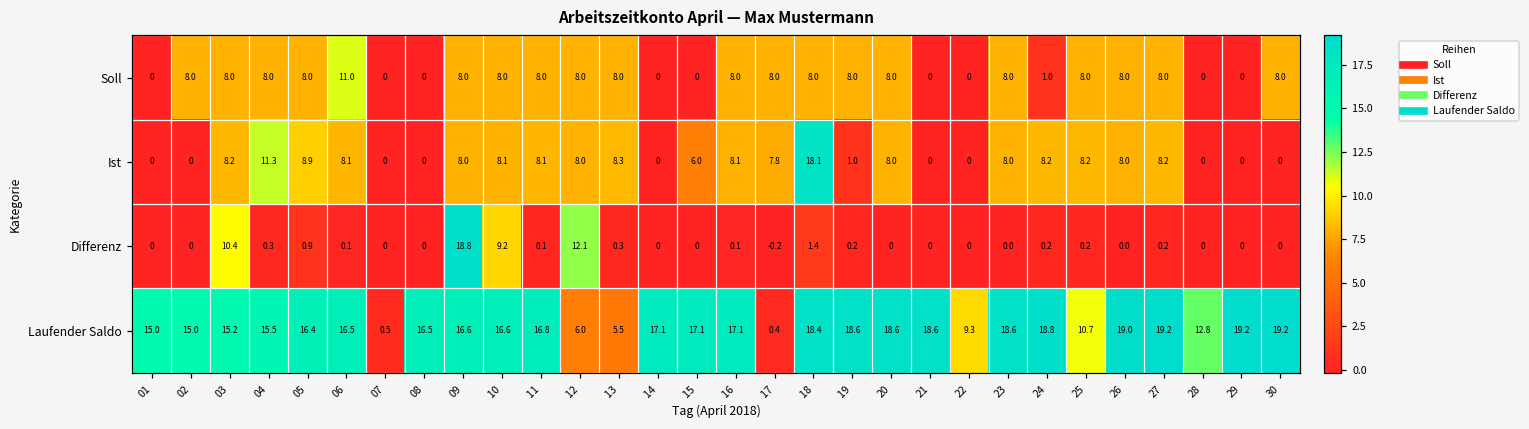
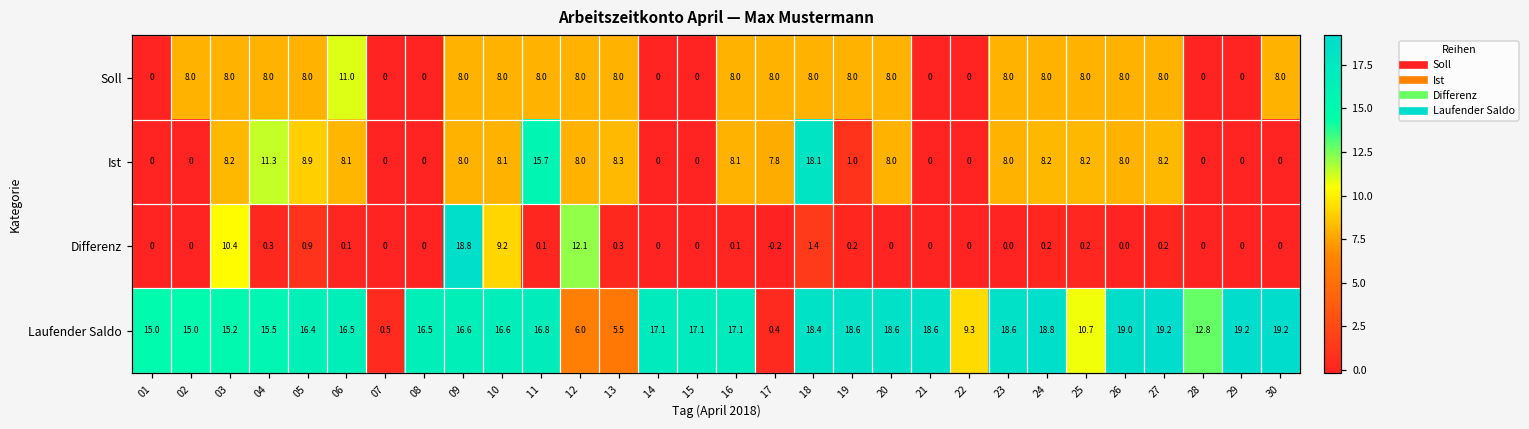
  {
    "Soll": {
      "01": 0,
      "02": 8.0,
      "03": 8.0,
      "04": 8.0,
      "05": 8.0,
      "06": 11.0,
      "07": 0,
      "08": 0,
      "09": 8.0,
      "10": 8.0,
      "11": 8.0,
      "12": 8.0,
      "13": 8.0,
      "14": 0,
      "15": 0,
      "16": 8.0,
      "17": 8.0,
      "18": 8.0,
      "19": 8.0,
      "20": 8.0,
      "21": 0,
      "22": 0,
      "23": 8.0,
-     "24": 1.0,
+     "24": 8.0,
      "25": 8.0,
      "26": 8.0,
      "27": 8.0,
      "28": 0,
      "29": 0,
      "30": 8.0
    },
    "Ist": {
      "01": 0,
      "02": 0,
      "03": 8.2,
      "04": 11.3,
      "05": 8.9,
      "06": 8.1,
      "07": 0,
      "08": 0,
      "09": 8.0,
      "10": 8.1,
-     "11": 8.1,
+     "11": 15.7,
      "12": 8.0,
      "13": 8.3,
      "14": 0,
-     "15": 6.0,
+     "15": 0,
      "16": 8.1,
      "17": 7.8,
      "18": 18.1,
      "19": 1.0,
      "20": 8.0,
      "21": 0,
      "22": 0,
      "23": 8.0,
      "24": 8.2,
      "25": 8.2,
      "26": 8.0,
      "27": 8.2,
      "28": 0,
      "29": 0,
      "30": 0
    },
    "Differenz": {
      "01": 0,
      "02": 0,
      "03": 10.4,
      "04": 0.3,
      "05": 0.9,
      "06": 0.1,
      "07": 0,
      "08": 0,
      "09": 18.8,
      "10": 9.2,
      "11": 0.1,
      "12": 12.1,
      "13": 0.3,
      "14": 0,
      "15": 0,
      "16": 0.1,
      "17": -0.2,
      "18": 1.4,
      "19": 0.2,
      "20": 0,
      "21": 0,
      "22": 0,
      "23": 0.0,
      "24": 0.2,
      "25": 0.2,
      "26": 0.0,
      "27": 0.2,
      "28": 0,
      "29": 0,
      "30": 0
    },
    "Laufender Saldo": {
      "01": 15.0,
      "02": 15.0,
      "03": 15.2,
      "04": 15.5,
      "05": 16.4,
      "06": 16.5,
      "07": 0.5,
      "08": 16.5,
      "09": 16.6,
      "10": 16.6,
      "11": 16.8,
      "12": 6.0,
      "13": 5.5,
      "14": 17.1,
      "15": 17.1,
      "16": 17.1,
      "17": 0.4,
      "18": 18.4,
      "19": 18.6,
      "20": 18.6,
      "21": 18.6,
      "22": 9.3,
      "23": 18.6,
      "24": 18.8,
      "25": 10.7,
      "26": 19.0,
      "27": 19.2,
      "28": 12.8,
      "29": 19.2,
      "30": 19.2
    }
  }
